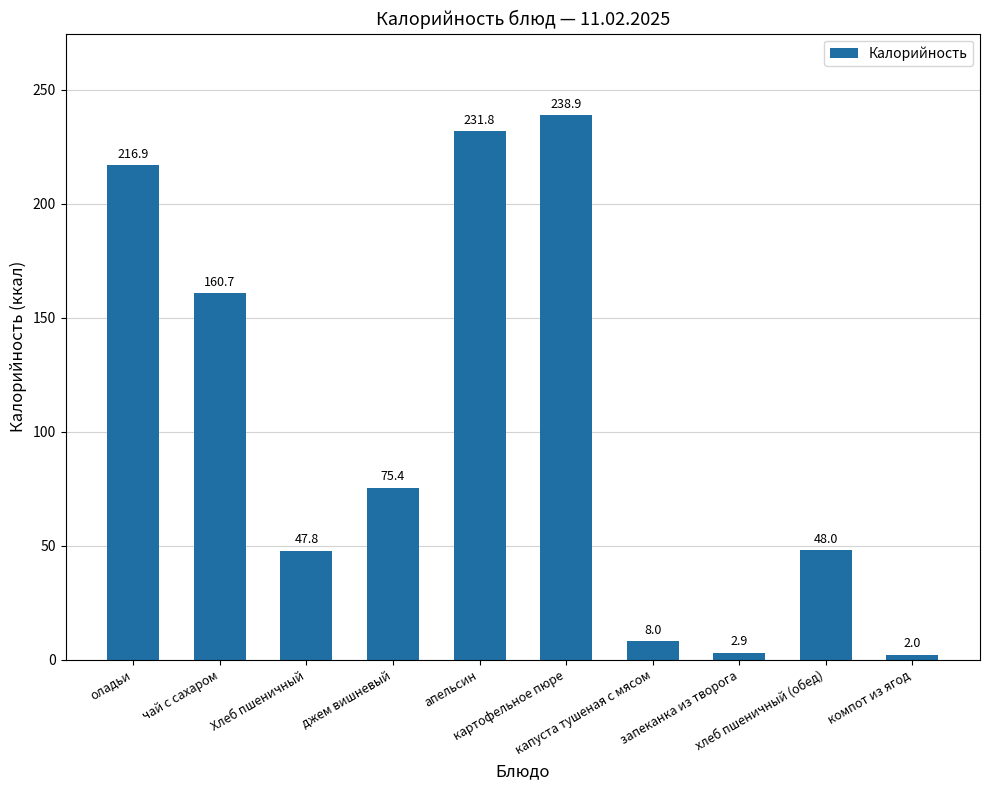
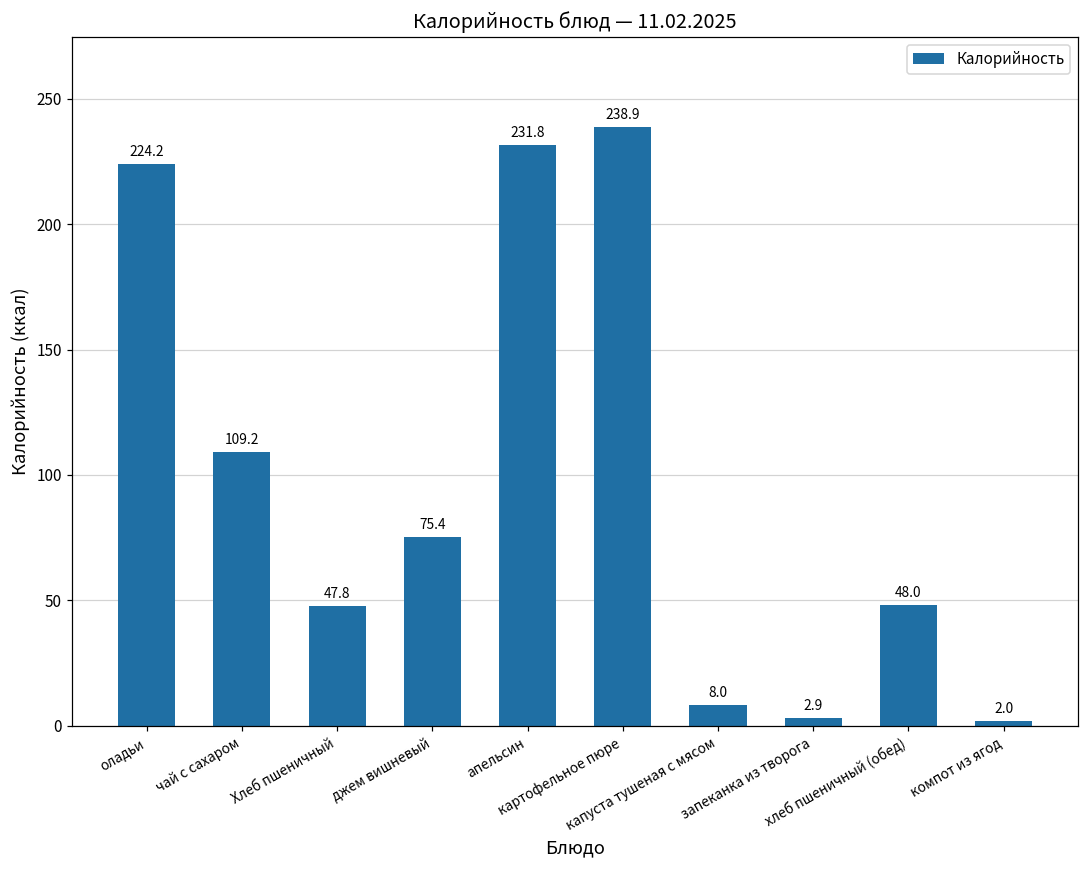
  {
-   "оладьи": 216.9,
-   "чай с сахаром": 160.7,
+   "оладьи": 224.2,
+   "чай с сахаром": 109.2,
    "Хлеб пшеничный": 47.8,
    "джем вишневый": 75.4,
    "апельсин": 231.8,
    "картофельное пюре": 238.9,
    "капуста тушеная с мясом": 8.0,
    "запеканка из творога": 2.9,
    "хлеб пшеничный (обед)": 48.0,
    "компот из ягод": 2.0
  }
